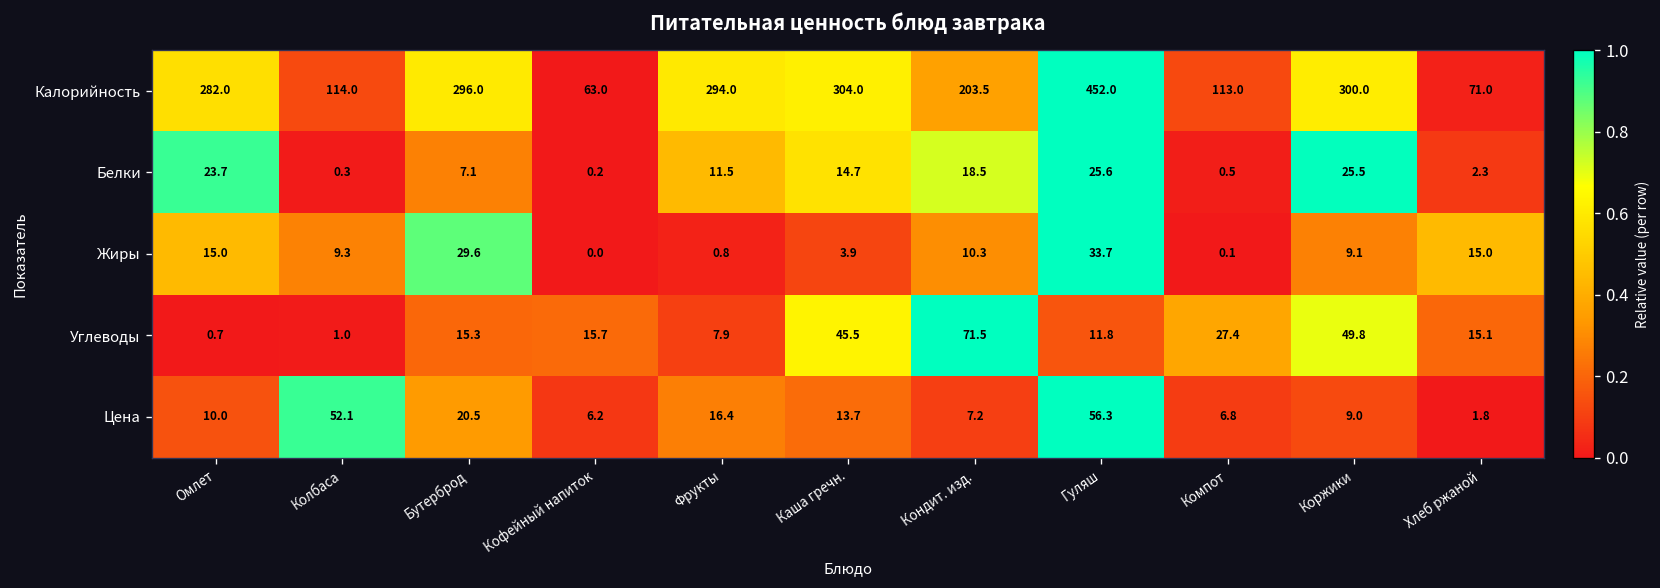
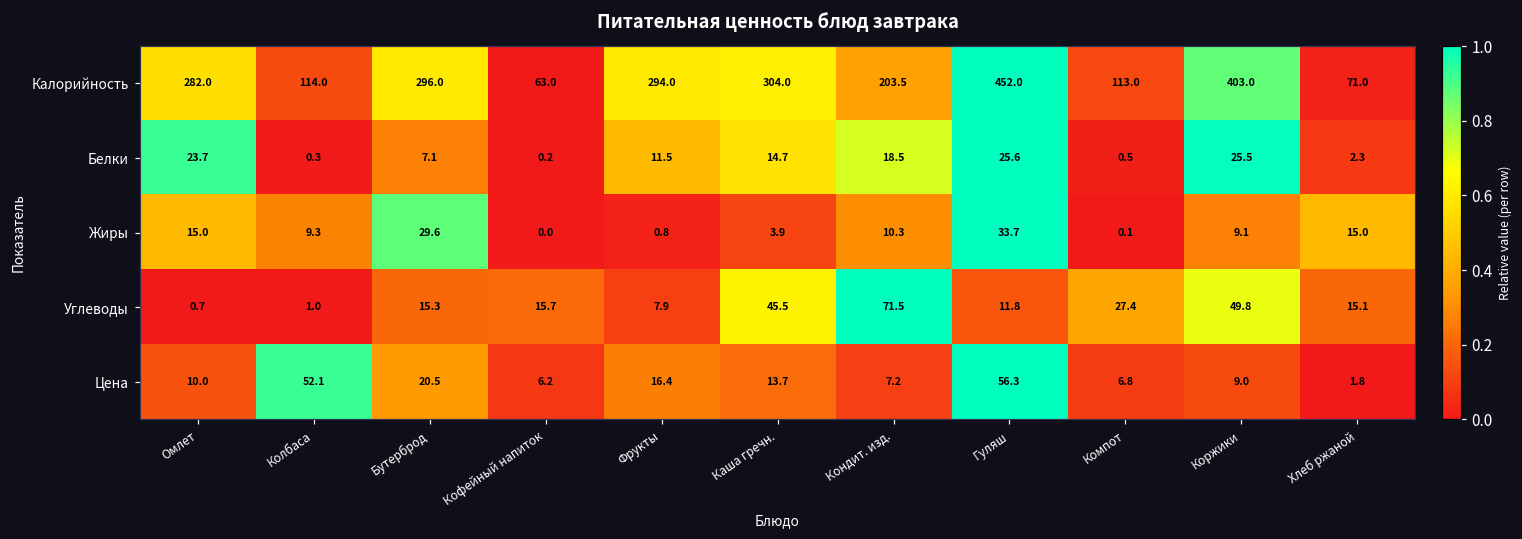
  {
    "Калорийность": {
      "Омлет": 282.0,
      "Колбаса": 114.0,
      "Бутерброд": 296.0,
      "Кофейный напиток": 63.0,
      "Фрукты": 294.0,
      "Каша гречн.": 304.0,
      "Кондит. изд.": 203.5,
      "Гуляш": 452.0,
      "Компот": 113.0,
-     "Коржики": 300.0,
+     "Коржики": 403.0,
      "Хлеб ржаной": 71.0
    },
    "Белки": {
      "Омлет": 23.7,
      "Колбаса": 0.3,
      "Бутерброд": 7.1,
      "Кофейный напиток": 0.2,
      "Фрукты": 11.5,
      "Каша гречн.": 14.7,
      "Кондит. изд.": 18.5,
      "Гуляш": 25.6,
      "Компот": 0.5,
      "Коржики": 25.5,
      "Хлеб ржаной": 2.3
    },
    "Жиры": {
      "Омлет": 15.0,
      "Колбаса": 9.3,
      "Бутерброд": 29.6,
      "Кофейный напиток": 0.0,
      "Фрукты": 0.8,
      "Каша гречн.": 3.9,
      "Кондит. изд.": 10.3,
      "Гуляш": 33.7,
      "Компот": 0.1,
      "Коржики": 9.1,
      "Хлеб ржаной": 15.0
    },
    "Углеводы": {
      "Омлет": 0.7,
      "Колбаса": 1.0,
      "Бутерброд": 15.3,
      "Кофейный напиток": 15.7,
      "Фрукты": 7.9,
      "Каша гречн.": 45.5,
      "Кондит. изд.": 71.5,
      "Гуляш": 11.8,
      "Компот": 27.4,
      "Коржики": 49.8,
      "Хлеб ржаной": 15.1
    },
    "Цена": {
      "Омлет": 10.0,
      "Колбаса": 52.1,
      "Бутерброд": 20.5,
      "Кофейный напиток": 6.2,
      "Фрукты": 16.4,
      "Каша гречн.": 13.7,
      "Кондит. изд.": 7.2,
      "Гуляш": 56.3,
      "Компот": 6.8,
      "Коржики": 9.0,
      "Хлеб ржаной": 1.8
    }
  }
